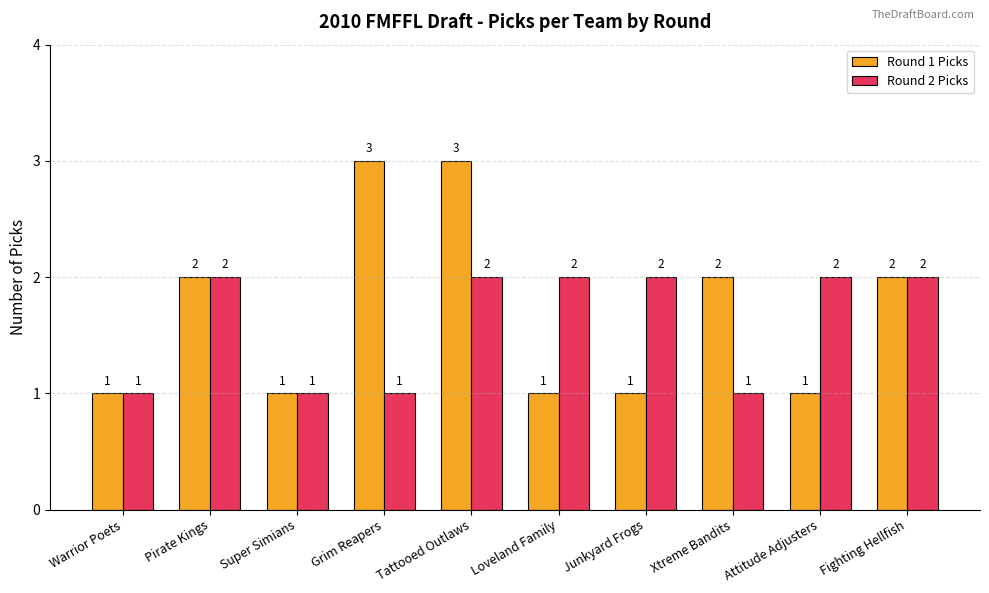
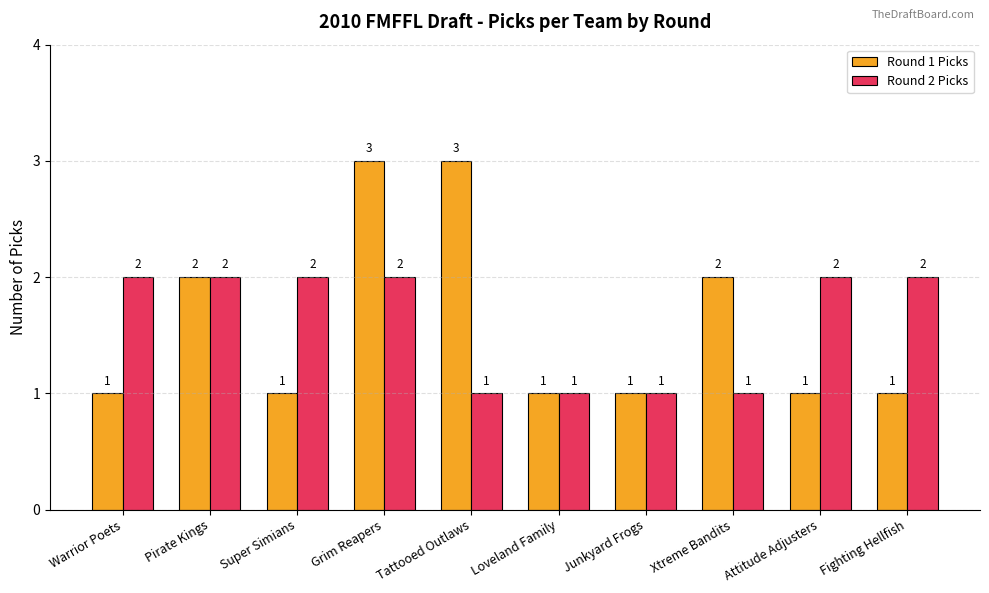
  {
    "Round 1 Picks": {
      "Warrior Poets": 1,
      "Pirate Kings": 2,
      "Super Simians": 1,
      "Grim Reapers": 3,
      "Tattooed Outlaws": 3,
      "Loveland Family": 1,
      "Junkyard Frogs": 1,
      "Xtreme Bandits": 2,
      "Attitude Adjusters": 1,
-     "Fighting Hellfish": 2
+     "Fighting Hellfish": 1
    },
    "Round 2 Picks": {
-     "Warrior Poets": 1,
+     "Warrior Poets": 2,
      "Pirate Kings": 2,
-     "Super Simians": 1,
-     "Grim Reapers": 1,
-     "Tattooed Outlaws": 2,
-     "Loveland Family": 2,
-     "Junkyard Frogs": 2,
+     "Super Simians": 2,
+     "Grim Reapers": 2,
+     "Tattooed Outlaws": 1,
+     "Loveland Family": 1,
+     "Junkyard Frogs": 1,
      "Xtreme Bandits": 1,
      "Attitude Adjusters": 2,
      "Fighting Hellfish": 2
    }
  }
